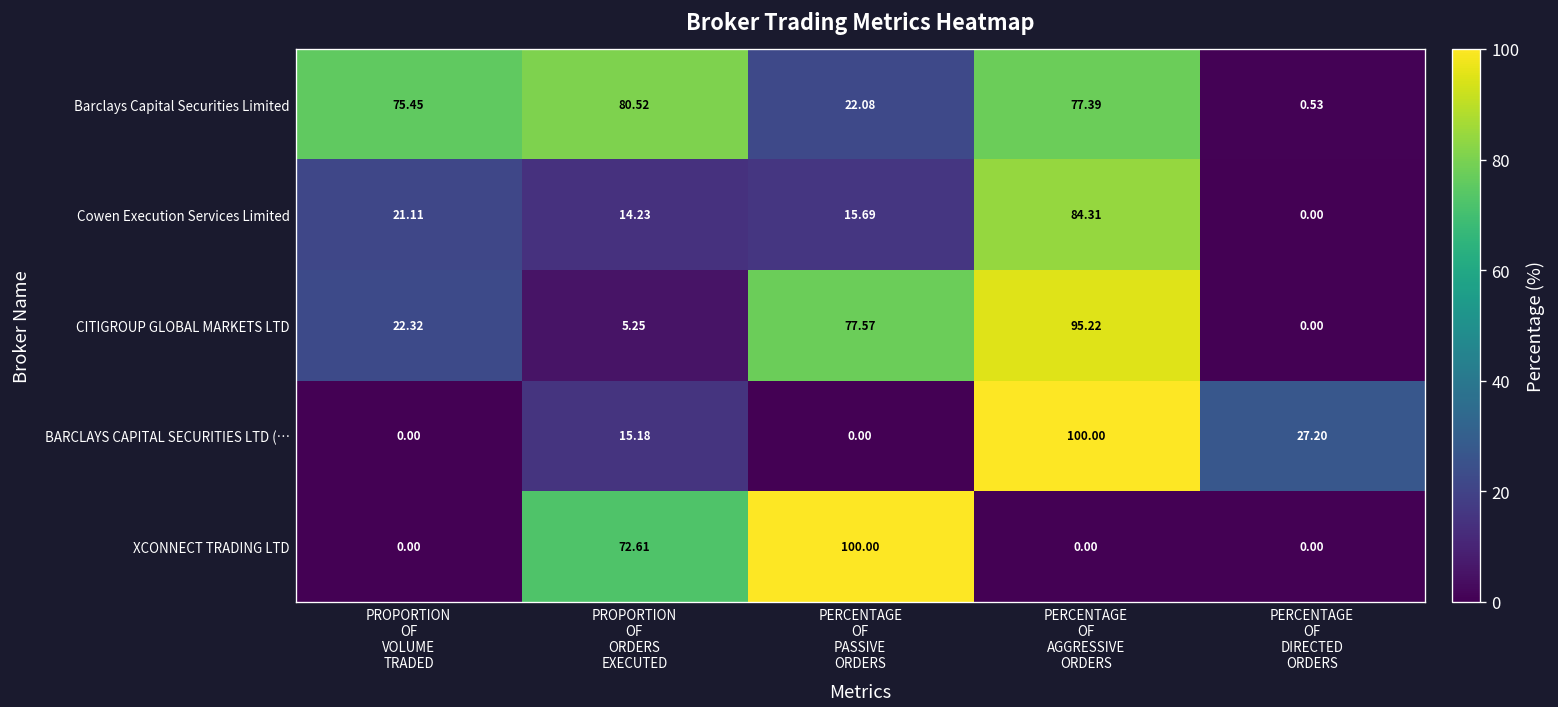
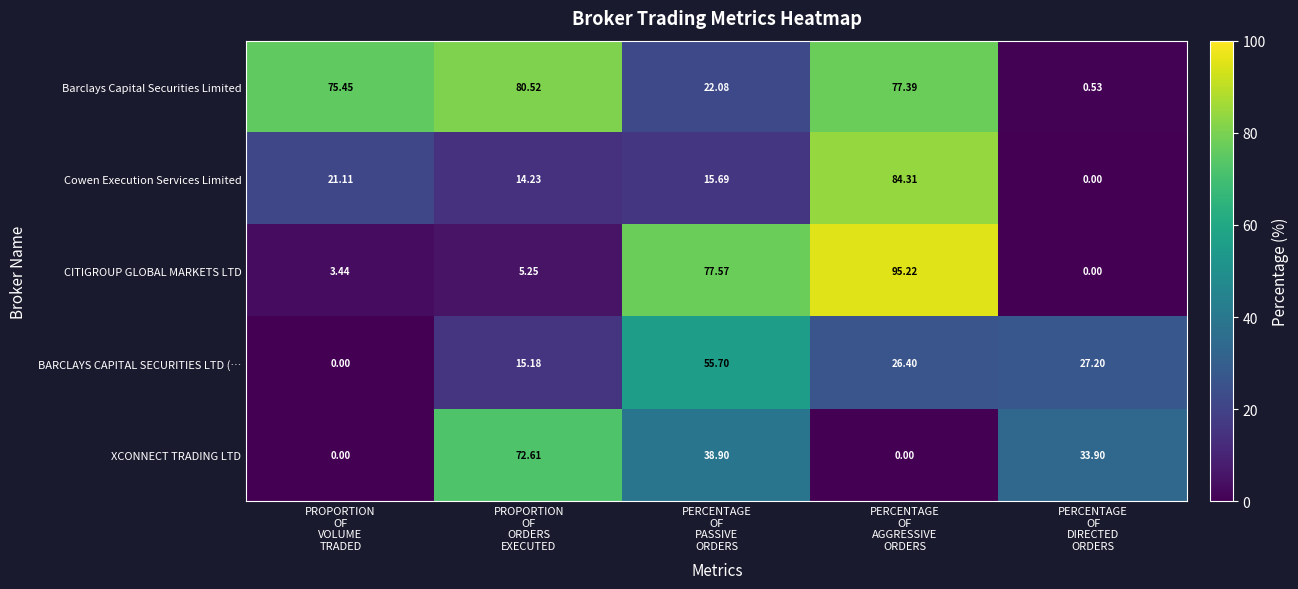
  {
    "Barclays Capital Securities Limited": {
      "PROPORTION OF VOLUME TRADED": 75.45,
      "PROPORTION OF ORDERS EXECUTED": 80.52,
      "PERCENTAGE OF PASSIVE ORDERS": 22.08,
      "PERCENTAGE OF AGGRESSIVE ORDERS": 77.39,
      "PERCENTAGE OF DIRECTED ORDERS": 0.53
    },
    "Cowen Execution Services Limited": {
      "PROPORTION OF VOLUME TRADED": 21.11,
      "PROPORTION OF ORDERS EXECUTED": 14.23,
      "PERCENTAGE OF PASSIVE ORDERS": 15.69,
      "PERCENTAGE OF AGGRESSIVE ORDERS": 84.31,
      "PERCENTAGE OF DIRECTED ORDERS": 0.00
    },
    "CITIGROUP GLOBAL MARKETS LTD": {
-     "PROPORTION OF VOLUME TRADED": 22.32,
+     "PROPORTION OF VOLUME TRADED": 3.44,
      "PROPORTION OF ORDERS EXECUTED": 5.25,
      "PERCENTAGE OF PASSIVE ORDERS": 77.57,
      "PERCENTAGE OF AGGRESSIVE ORDERS": 95.22,
      "PERCENTAGE OF DIRECTED ORDERS": 0.00
    },
    "BARCLAYS CAPITAL SECURITIES LTD (…": {
      "PROPORTION OF VOLUME TRADED": 0.00,
      "PROPORTION OF ORDERS EXECUTED": 15.18,
-     "PERCENTAGE OF PASSIVE ORDERS": 0.00,
-     "PERCENTAGE OF AGGRESSIVE ORDERS": 100.00,
+     "PERCENTAGE OF PASSIVE ORDERS": 55.70,
+     "PERCENTAGE OF AGGRESSIVE ORDERS": 26.40,
      "PERCENTAGE OF DIRECTED ORDERS": 27.20
    },
    "XCONNECT TRADING LTD": {
      "PROPORTION OF VOLUME TRADED": 0.00,
      "PROPORTION OF ORDERS EXECUTED": 72.61,
-     "PERCENTAGE OF PASSIVE ORDERS": 100.00,
+     "PERCENTAGE OF PASSIVE ORDERS": 38.90,
      "PERCENTAGE OF AGGRESSIVE ORDERS": 0.00,
-     "PERCENTAGE OF DIRECTED ORDERS": 0.00
+     "PERCENTAGE OF DIRECTED ORDERS": 33.90
    }
  }
